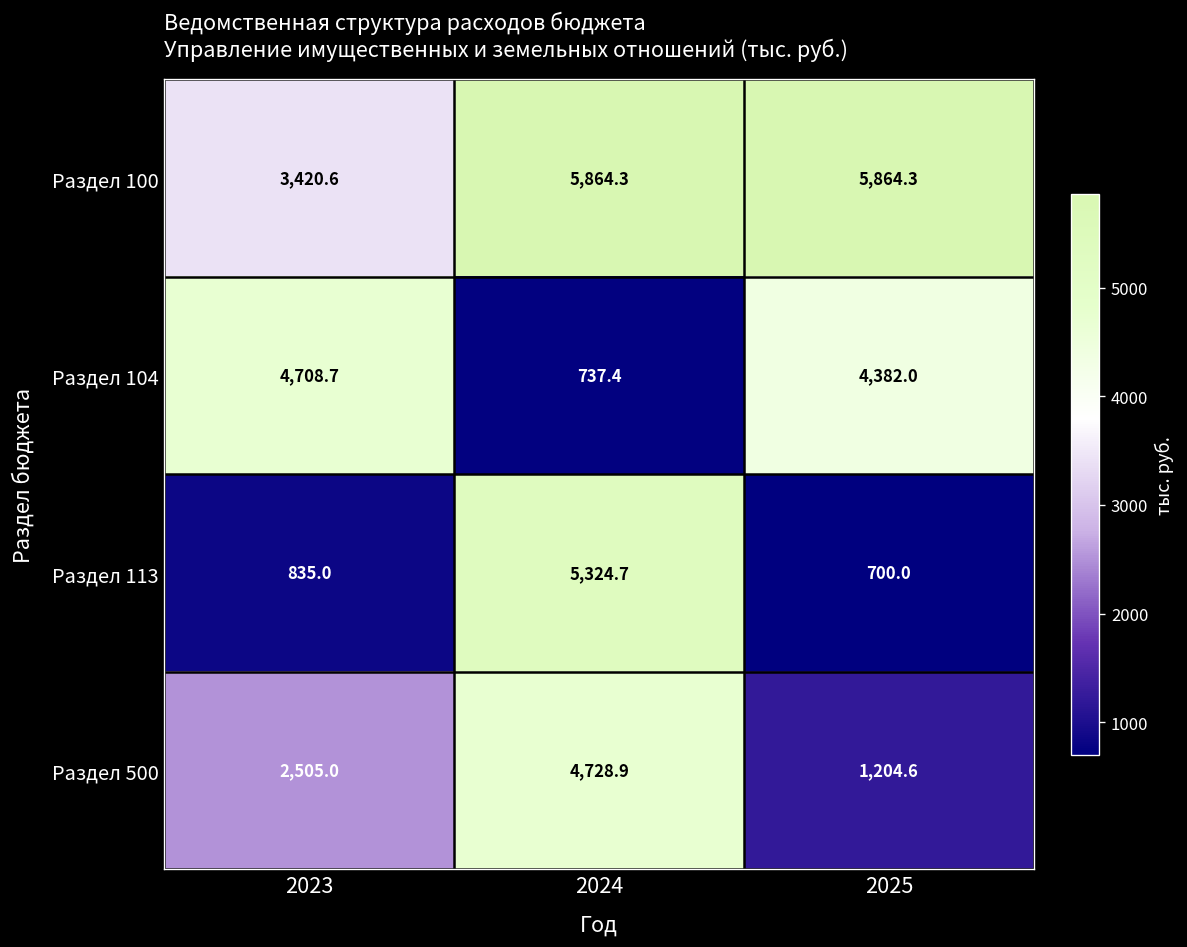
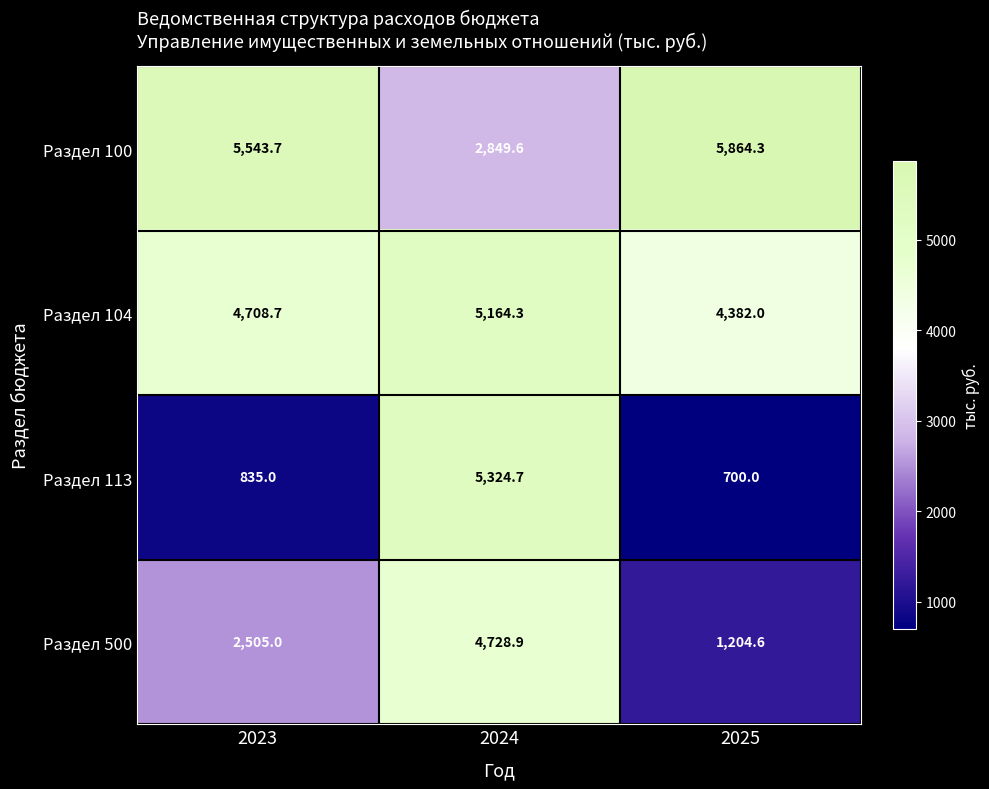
  {
    "Раздел 100": {
-     "2023": "3,420.6",
-     "2024": "5,864.3",
+     "2023": "5,543.7",
+     "2024": "2,849.6",
      "2025": "5,864.3"
    },
    "Раздел 104": {
      "2023": "4,708.7",
-     "2024": "737.4",
+     "2024": "5,164.3",
      "2025": "4,382.0"
    },
    "Раздел 113": {
      "2023": "835.0",
      "2024": "5,324.7",
      "2025": "700.0"
    },
    "Раздел 500": {
      "2023": "2,505.0",
      "2024": "4,728.9",
      "2025": "1,204.6"
    }
  }
